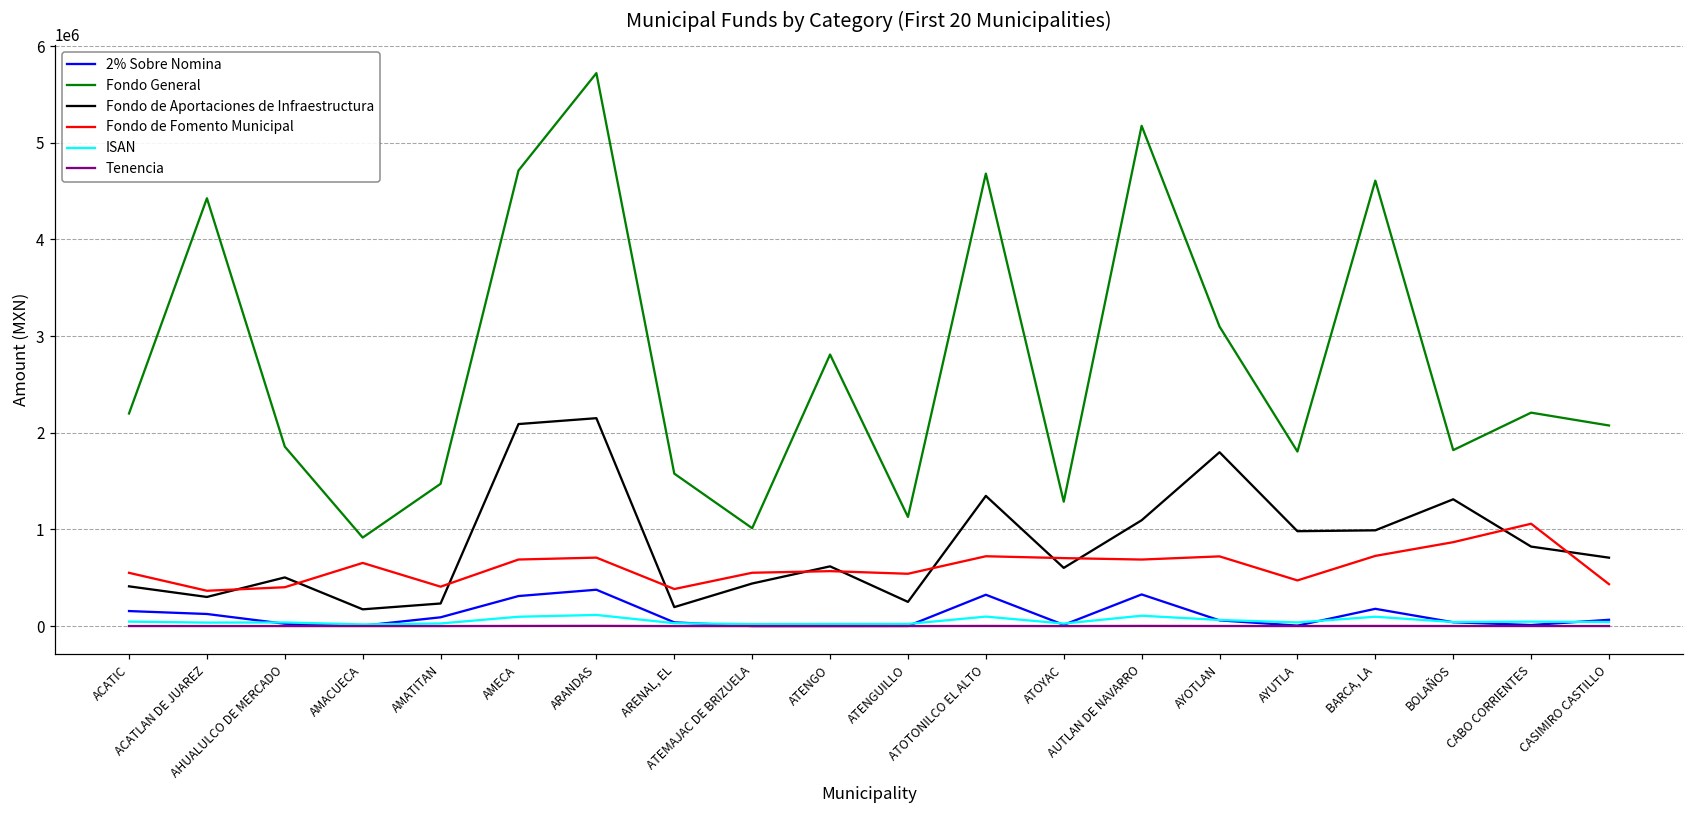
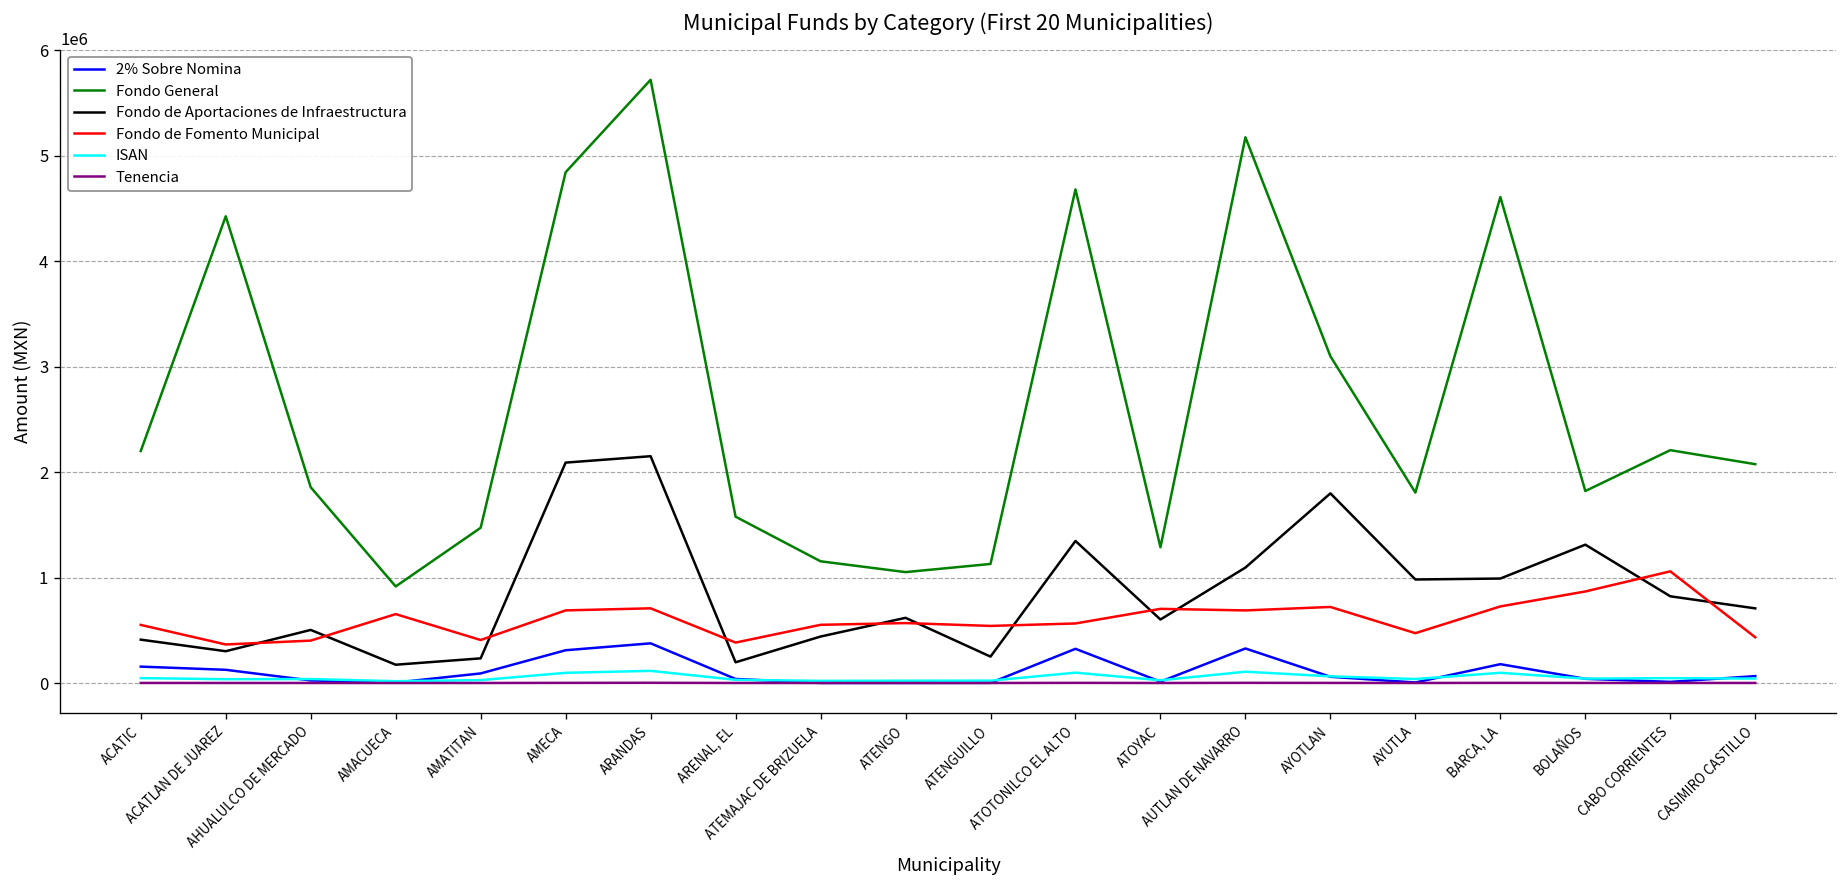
  {
    "2% Sobre Nomina": {
      "ACATIC": 200000,
      "ACATLAN DE JUAREZ": 100000,
      "AMATITAN": 100000,
      "AMECA": 300000,
      "ARANDAS": 400000,
      "ATOTONILCO EL ALTO": 300000,
      "AUTLAN DE NAVARRO": 300000,
      "BARCA, LA": 200000
    },
    "Fondo General": {
      "ACATIC": 2200000,
      "ACATLAN DE JUAREZ": 4400000,
      "AHUALULCO DE MERCADO": 1900000,
      "AMACUECA": 900000,
      "AMATITAN": 1500000,
-     "AMECA": 4700000,
+     "AMECA": 4800000,
      "ARANDAS": 5700000,
      "ARENAL, EL": 1600000,
-     "ATEMAJAC DE BRIZUELA": 1000000,
-     "ATENGO": 2800000,
+     "ATEMAJAC DE BRIZUELA": 1200000,
+     "ATENGO": 1100000,
      "ATENGUILLO": 1100000,
      "ATOTONILCO EL ALTO": 4700000,
      "ATOYAC": 1300000,
      "AUTLAN DE NAVARRO": 5200000,
      "AYOTLAN": 3100000,
      "AYUTLA": 1800000,
      "BARCA, LA": 4600000,
      "BOLAÑOS": 1800000,
      "CABO CORRIENTES": 2200000,
      "CASIMIRO CASTILLO": 2100000
    },
    "Fondo de Aportaciones de Infraestructura": {
      "ACATIC": 400000,
      "ACATLAN DE JUAREZ": 300000,
      "AHUALULCO DE MERCADO": 500000,
      "AMACUECA": 200000,
      "AMATITAN": 200000,
      "AMECA": 2100000,
      "ARANDAS": 2200000,
      "ARENAL, EL": 200000,
      "ATEMAJAC DE BRIZUELA": 400000,
      "ATENGO": 600000,
      "ATENGUILLO": 300000,
      "ATOTONILCO EL ALTO": 1300000,
      "ATOYAC": 600000,
      "AUTLAN DE NAVARRO": 1100000,
      "AYOTLAN": 1800000,
      "AYUTLA": 1000000,
      "BARCA, LA": 1000000,
      "BOLAÑOS": 1300000,
      "CABO CORRIENTES": 800000,
      "CASIMIRO CASTILLO": 700000
    },
    "Fondo de Fomento Municipal": {
      "ACATIC": 600000,
      "ACATLAN DE JUAREZ": 400000,
      "AHUALULCO DE MERCADO": 400000,
      "AMACUECA": 700000,
      "AMATITAN": 400000,
      "AMECA": 700000,
      "ARANDAS": 700000,
      "ARENAL, EL": 400000,
      "ATEMAJAC DE BRIZUELA": 600000,
      "ATENGO": 600000,
      "ATENGUILLO": 500000,
-     "ATOTONILCO EL ALTO": 700000,
+     "ATOTONILCO EL ALTO": 600000,
      "ATOYAC": 700000,
      "AUTLAN DE NAVARRO": 700000,
      "AYOTLAN": 700000,
      "AYUTLA": 500000,
      "BARCA, LA": 700000,
      "BOLAÑOS": 900000,
      "CABO CORRIENTES": 1100000,
      "CASIMIRO CASTILLO": 400000
    },
    "ISAN": {
      "ACATIC": 0,
      "ACATLAN DE JUAREZ": 0,
      "AMECA": 100000,
      "ARANDAS": 100000,
      "ATOTONILCO EL ALTO": 100000,
      "AUTLAN DE NAVARRO": 100000,
      "AYUTLA": 0,
      "BARCA, LA": 100000,
      "CABO CORRIENTES": 0
    },
    "Tenencia": {
      "ACATIC": 0,
      "ACATLAN DE JUAREZ": 0,
      "AMECA": 0,
      "ARANDAS": 0,
      "ARENAL, EL": 0,
      "ATOTONILCO EL ALTO": 0,
      "AUTLAN DE NAVARRO": 0,
      "AYOTLAN": 0,
      "BARCA, LA": 0,
      "BOLAÑOS": 0,
      "CASIMIRO CASTILLO": 0
    }
  }
